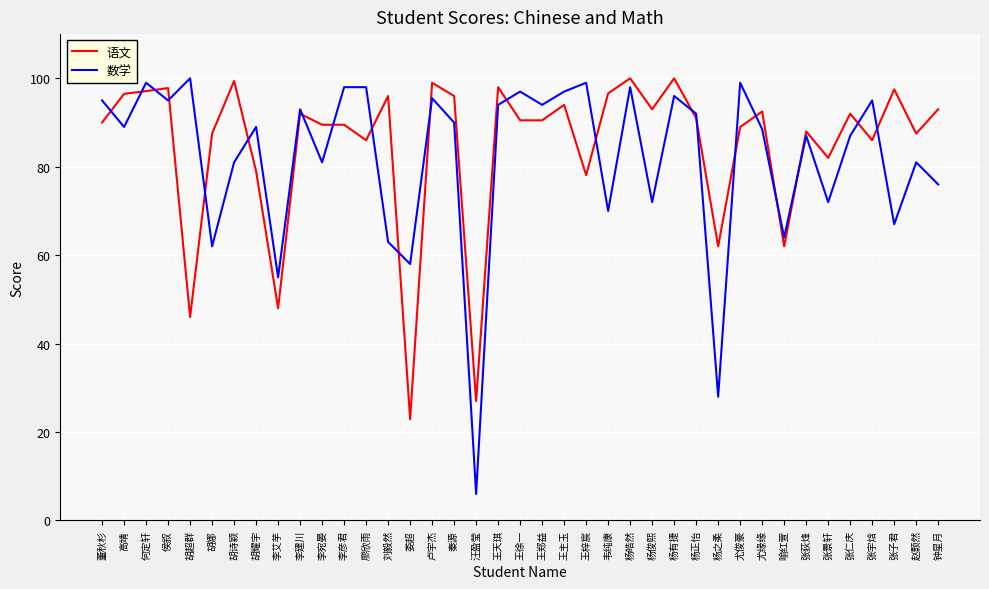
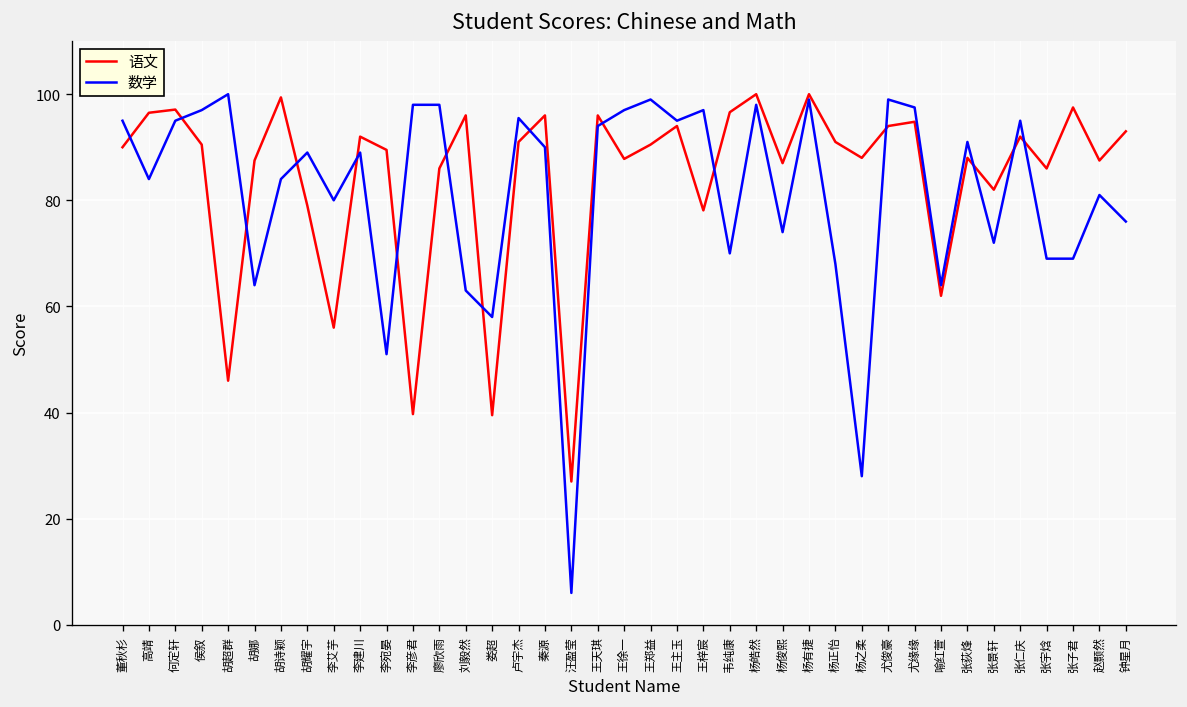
  {
    "语文": {
      "董秋杉": 90,
      "高靖": 97,
      "何定轩": 97,
-     "侯叙": 98,
+     "侯叙": 91,
      "胡超群": 46,
      "胡娜": 88,
      "胡诗颖": 99,
      "胡耀宇": 79,
-     "李艾芋": 48,
+     "李艾芋": 56,
      "李建川": 92,
      "李宛晏": 90,
-     "李彦君": 90,
+     "李彦君": 40,
      "廖欣雨": 86,
      "刘毅然": 96,
-     "娄超": 23,
-     "卢宇杰": 99,
+     "娄超": 40,
+     "卢宇杰": 91,
      "秦源": 96,
      "汪盈莹": 27,
-     "王天琪": 98,
-     "王徐一": 91,
+     "王天琪": 96,
+     "王徐一": 88,
      "王郑益": 91,
      "王主玉": 94,
      "王梓宸": 78,
      "韦纯康": 97,
      "杨皓然": 100,
-     "杨俊熙": 93,
+     "杨俊熙": 87,
      "杨有捷": 100,
      "杨正怡": 91,
-     "杨之柔": 62,
-     "尤俊豪": 89,
-     "尤缘缘": 93,
+     "杨之柔": 88,
+     "尤俊豪": 94,
+     "尤缘缘": 95,
      "喻红萱": 62,
      "张荻烽": 88,
      "张景轩": 82,
      "张仁庆": 92,
      "张宇焓": 86,
      "张子君": 98,
      "赵颢然": 88,
      "钟星月": 93
    },
    "数学": {
      "董秋杉": 95,
-     "高靖": 89,
-     "何定轩": 99,
-     "侯叙": 95,
+     "高靖": 84,
+     "何定轩": 95,
+     "侯叙": 97,
      "胡超群": 100,
-     "胡娜": 62,
-     "胡诗颖": 81,
+     "胡娜": 64,
+     "胡诗颖": 84,
      "胡耀宇": 89,
-     "李艾芋": 55,
-     "李建川": 93,
-     "李宛晏": 81,
+     "李艾芋": 80,
+     "李建川": 89,
+     "李宛晏": 51,
      "李彦君": 98,
      "廖欣雨": 98,
      "刘毅然": 63,
      "娄超": 58,
      "卢宇杰": 96,
      "秦源": 90,
      "汪盈莹": 6,
      "王天琪": 94,
      "王徐一": 97,
-     "王郑益": 94,
-     "王主玉": 97,
-     "王梓宸": 99,
+     "王郑益": 99,
+     "王主玉": 95,
+     "王梓宸": 97,
      "韦纯康": 70,
      "杨皓然": 98,
-     "杨俊熙": 72,
-     "杨有捷": 96,
-     "杨正怡": 92,
+     "杨俊熙": 74,
+     "杨有捷": 99,
+     "杨正怡": 68,
      "杨之柔": 28,
      "尤俊豪": 99,
-     "尤缘缘": 89,
+     "尤缘缘": 98,
      "喻红萱": 64,
-     "张荻烽": 87,
+     "张荻烽": 91,
      "张景轩": 72,
-     "张仁庆": 87,
-     "张宇焓": 95,
-     "张子君": 67,
+     "张仁庆": 95,
+     "张宇焓": 69,
+     "张子君": 69,
      "赵颢然": 81,
      "钟星月": 76
    }
  }
